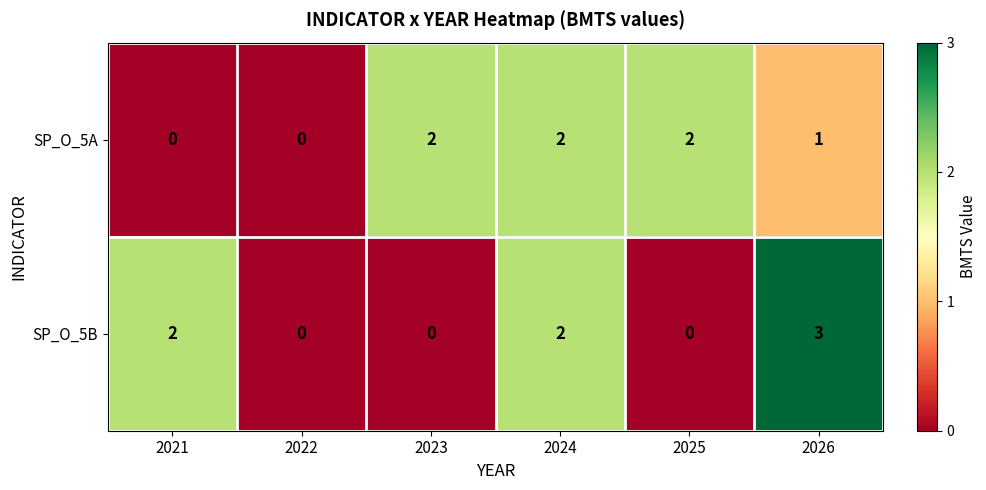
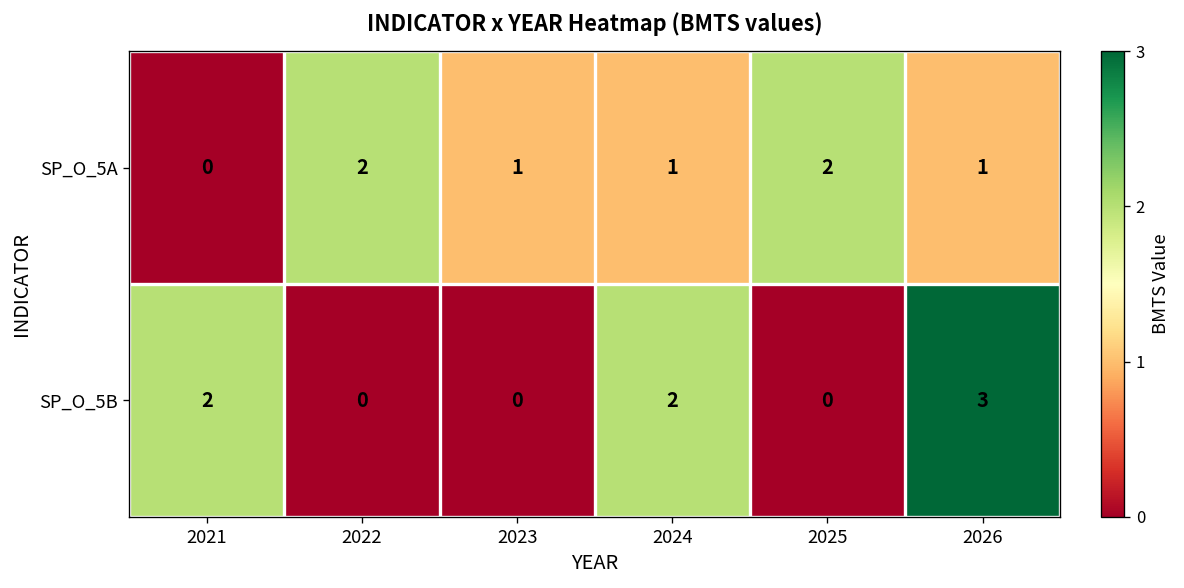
  {
    "SP_O_5A": {
      "2021": 0,
-     "2022": 0,
-     "2023": 2,
-     "2024": 2,
+     "2022": 2,
+     "2023": 1,
+     "2024": 1,
      "2025": 2,
      "2026": 1
    },
    "SP_O_5B": {
      "2021": 2,
      "2022": 0,
      "2023": 0,
      "2024": 2,
      "2025": 0,
      "2026": 3
    }
  }
